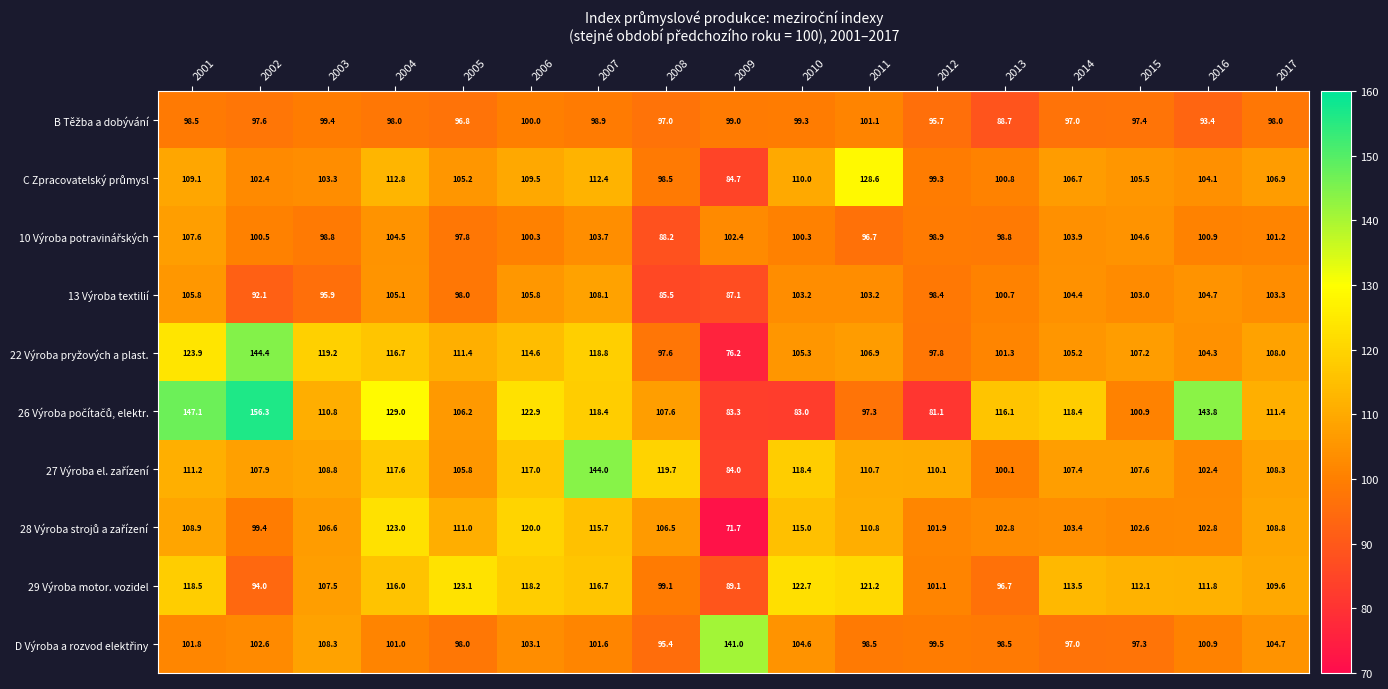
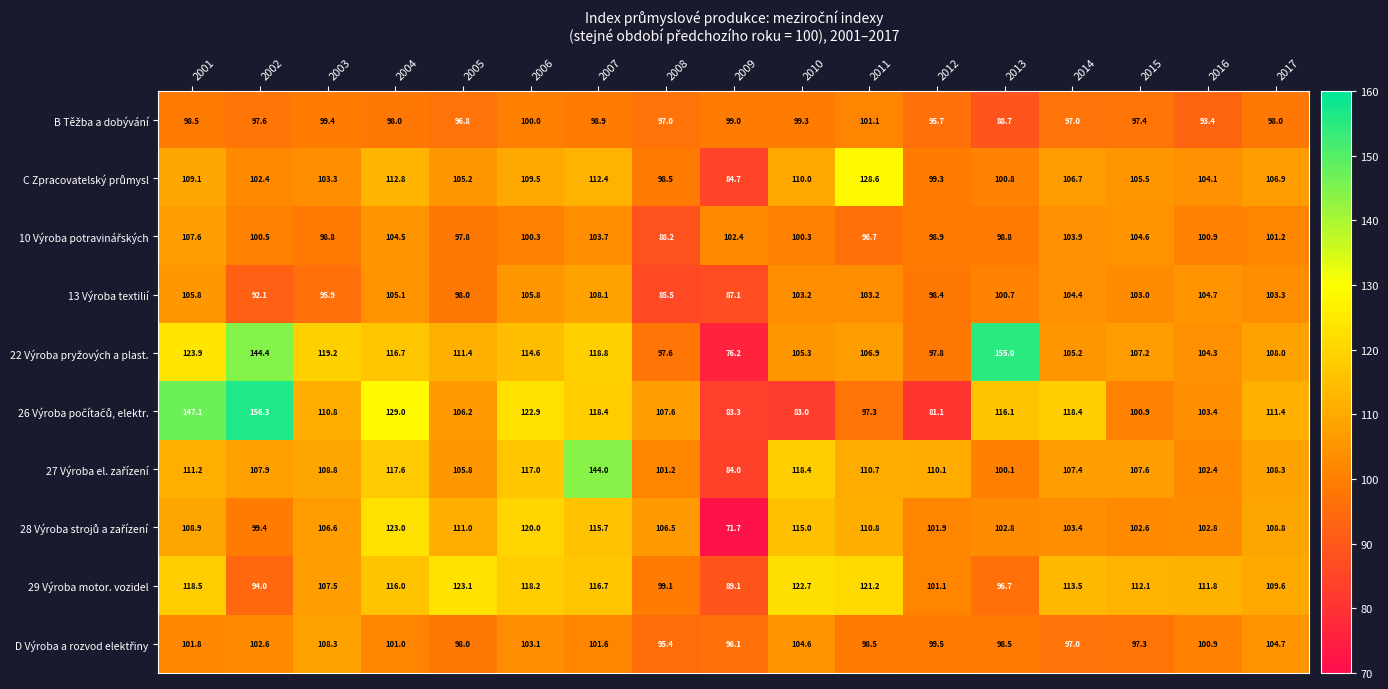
  {
    "B Těžba a dobývání": {
      "2001": 98.5,
      "2002": 97.6,
      "2003": 99.4,
      "2004": 98.0,
      "2005": 96.8,
      "2006": 100.0,
      "2007": 98.9,
      "2008": 97.0,
      "2009": 99.0,
      "2010": 99.3,
      "2011": 101.1,
      "2012": 95.7,
      "2013": 88.7,
      "2014": 97.0,
      "2015": 97.4,
      "2016": 93.4,
      "2017": 98.0
    },
    "C Zpracovatelský průmysl": {
      "2001": 109.1,
      "2002": 102.4,
      "2003": 103.3,
      "2004": 112.8,
      "2005": 105.2,
      "2006": 109.5,
      "2007": 112.4,
      "2008": 98.5,
      "2009": 84.7,
      "2010": 110.0,
      "2011": 128.6,
      "2012": 99.3,
      "2013": 100.8,
      "2014": 106.7,
      "2015": 105.5,
      "2016": 104.1,
      "2017": 106.9
    },
    "10 Výroba potravinářských": {
      "2001": 107.6,
      "2002": 100.5,
      "2003": 98.8,
      "2004": 104.5,
      "2005": 97.8,
      "2006": 100.3,
      "2007": 103.7,
      "2008": 88.2,
      "2009": 102.4,
      "2010": 100.3,
      "2011": 96.7,
      "2012": 98.9,
      "2013": 98.8,
      "2014": 103.9,
      "2015": 104.6,
      "2016": 100.9,
      "2017": 101.2
    },
    "13 Výroba textilií": {
      "2001": 105.8,
      "2002": 92.1,
      "2003": 95.9,
      "2004": 105.1,
      "2005": 98.0,
      "2006": 105.8,
      "2007": 108.1,
      "2008": 85.5,
      "2009": 87.1,
      "2010": 103.2,
      "2011": 103.2,
      "2012": 98.4,
      "2013": 100.7,
      "2014": 104.4,
      "2015": 103.0,
      "2016": 104.7,
      "2017": 103.3
    },
    "22 Výroba pryžových a plast.": {
      "2001": 123.9,
      "2002": 144.4,
      "2003": 119.2,
      "2004": 116.7,
      "2005": 111.4,
      "2006": 114.6,
      "2007": 118.8,
      "2008": 97.6,
      "2009": 76.2,
      "2010": 105.3,
      "2011": 106.9,
      "2012": 97.8,
-     "2013": 101.3,
+     "2013": 155.0,
      "2014": 105.2,
      "2015": 107.2,
      "2016": 104.3,
      "2017": 108.0
    },
    "26 Výroba počítačů, elektr.": {
      "2001": 147.1,
      "2002": 156.3,
      "2003": 110.8,
      "2004": 129.0,
      "2005": 106.2,
      "2006": 122.9,
      "2007": 118.4,
      "2008": 107.6,
      "2009": 83.3,
      "2010": 83.0,
      "2011": 97.3,
      "2012": 81.1,
      "2013": 116.1,
      "2014": 118.4,
      "2015": 100.9,
-     "2016": 143.8,
+     "2016": 103.4,
      "2017": 111.4
    },
    "27 Výroba el. zařízení": {
      "2001": 111.2,
      "2002": 107.9,
      "2003": 108.8,
      "2004": 117.6,
      "2005": 105.8,
      "2006": 117.0,
      "2007": 144.0,
-     "2008": 119.7,
+     "2008": 101.2,
      "2009": 84.0,
      "2010": 118.4,
      "2011": 110.7,
      "2012": 110.1,
      "2013": 100.1,
      "2014": 107.4,
      "2015": 107.6,
      "2016": 102.4,
      "2017": 108.3
    },
    "28 Výroba strojů a zařízení": {
      "2001": 108.9,
      "2002": 99.4,
      "2003": 106.6,
      "2004": 123.0,
      "2005": 111.0,
      "2006": 120.0,
      "2007": 115.7,
      "2008": 106.5,
      "2009": 71.7,
      "2010": 115.0,
      "2011": 110.8,
      "2012": 101.9,
      "2013": 102.8,
      "2014": 103.4,
      "2015": 102.6,
      "2016": 102.8,
      "2017": 108.8
    },
    "29 Výroba motor. vozidel": {
      "2001": 118.5,
      "2002": 94.0,
      "2003": 107.5,
      "2004": 116.0,
      "2005": 123.1,
      "2006": 118.2,
      "2007": 116.7,
      "2008": 99.1,
      "2009": 89.1,
      "2010": 122.7,
      "2011": 121.2,
      "2012": 101.1,
      "2013": 96.7,
      "2014": 113.5,
      "2015": 112.1,
      "2016": 111.8,
      "2017": 109.6
    },
    "D Výroba a rozvod elektřiny": {
      "2001": 101.8,
      "2002": 102.6,
      "2003": 108.3,
      "2004": 101.0,
      "2005": 98.0,
      "2006": 103.1,
      "2007": 101.6,
      "2008": 95.4,
-     "2009": 141.0,
+     "2009": 96.1,
      "2010": 104.6,
      "2011": 98.5,
      "2012": 99.5,
      "2013": 98.5,
      "2014": 97.0,
      "2015": 97.3,
      "2016": 100.9,
      "2017": 104.7
    }
  }
